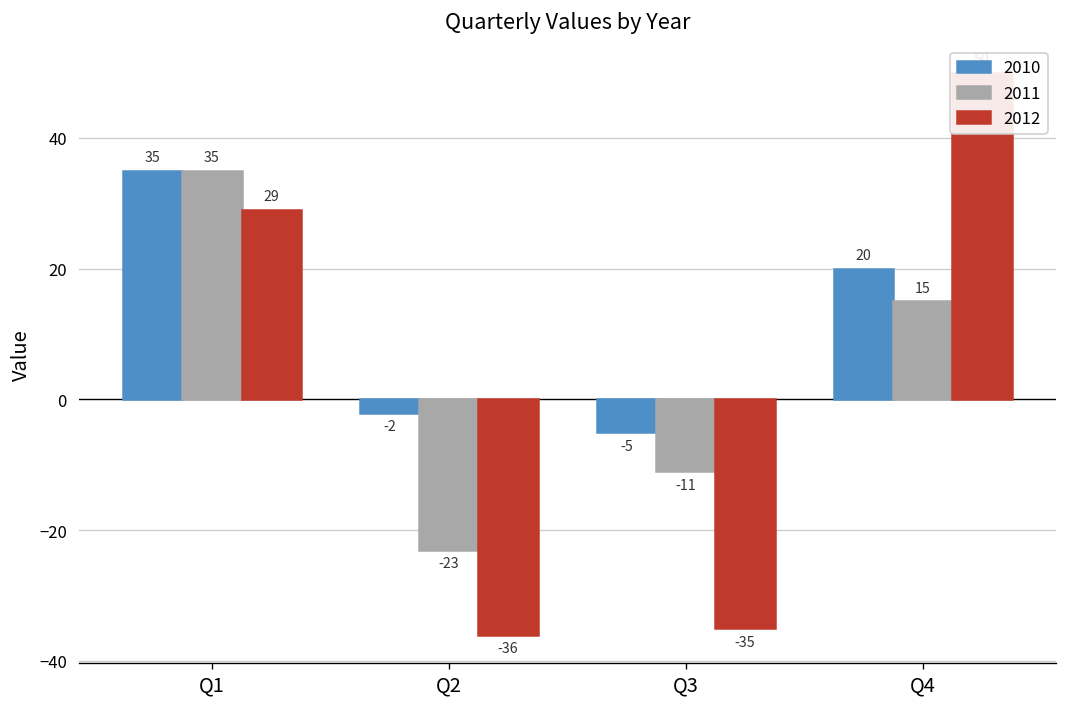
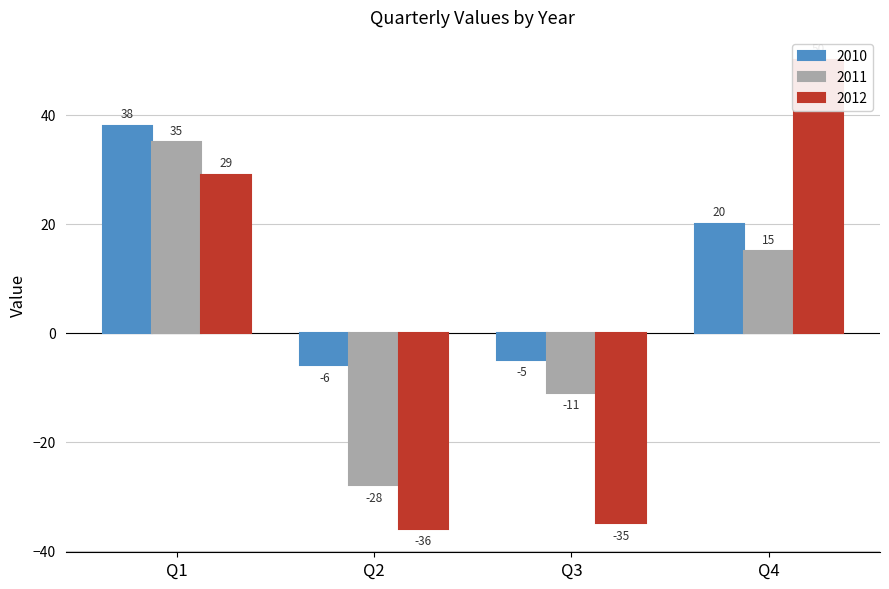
  {
    "2010": {
-     "Q1": 35,
-     "Q2": -2,
+     "Q1": 38,
+     "Q2": -6,
      "Q3": -5,
      "Q4": 20
    },
    "2011": {
      "Q1": 35,
-     "Q2": -23,
+     "Q2": -28,
      "Q3": -11,
      "Q4": 15
    },
    "2012": {
      "Q1": 29,
      "Q2": -36,
      "Q3": -35
    }
  }
